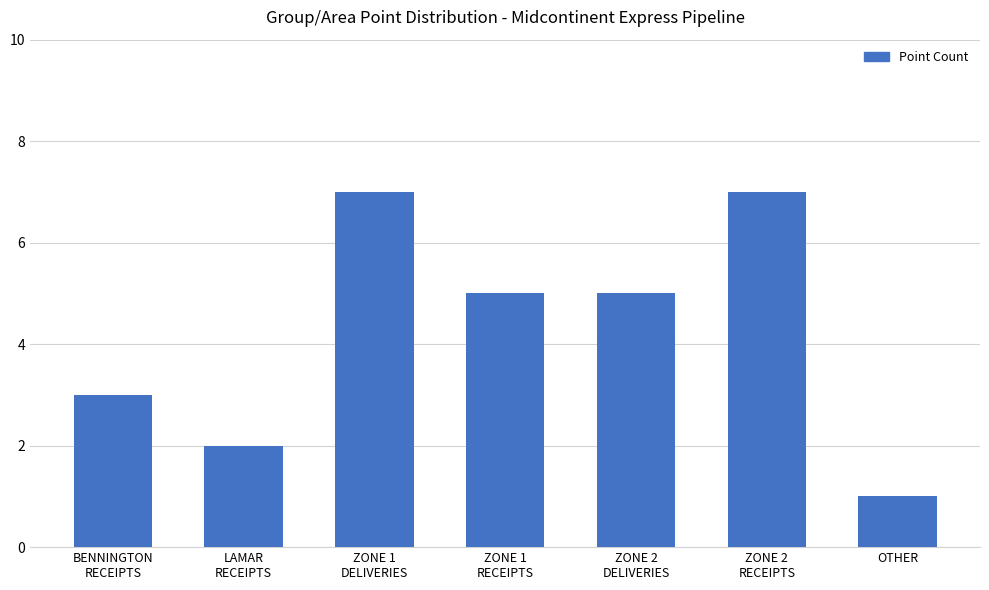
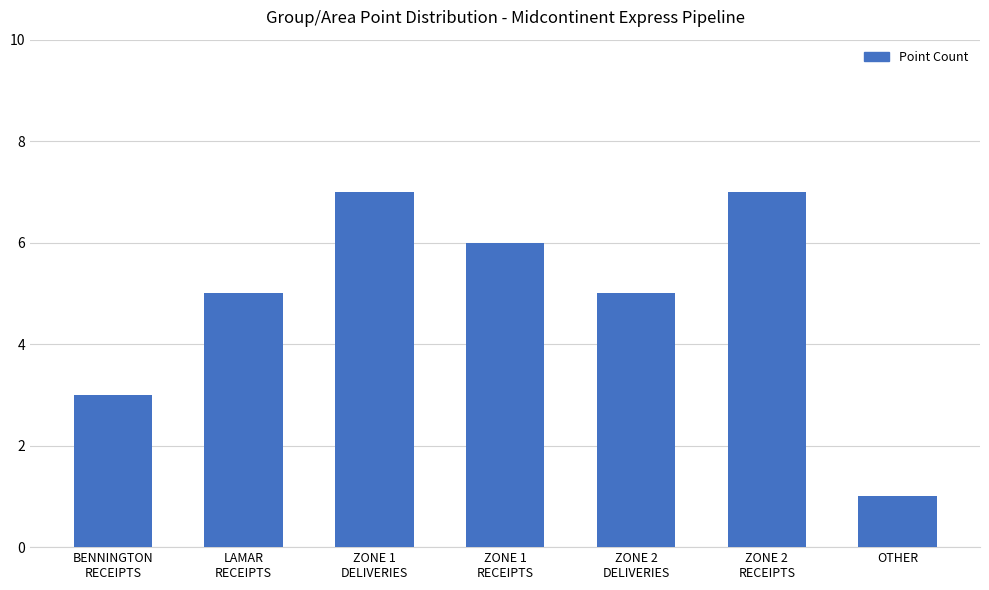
  {
    "BENNINGTON RECEIPTS": 3,
-   "LAMAR RECEIPTS": 2,
+   "LAMAR RECEIPTS": 5,
    "ZONE 1 DELIVERIES": 7,
-   "ZONE 1 RECEIPTS": 5,
+   "ZONE 1 RECEIPTS": 6,
    "ZONE 2 DELIVERIES": 5,
    "ZONE 2 RECEIPTS": 7,
    "OTHER": 1
  }
